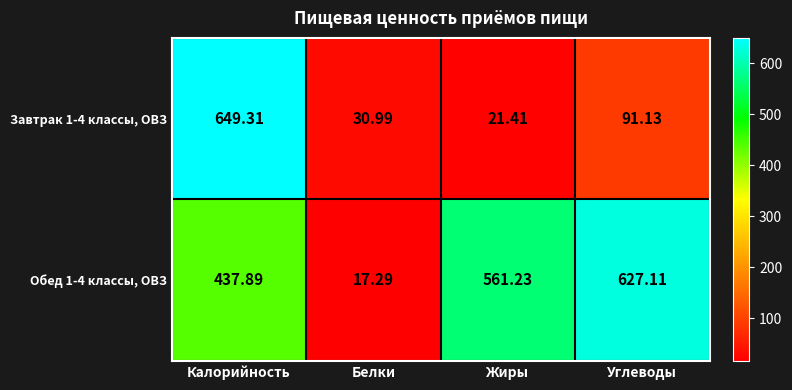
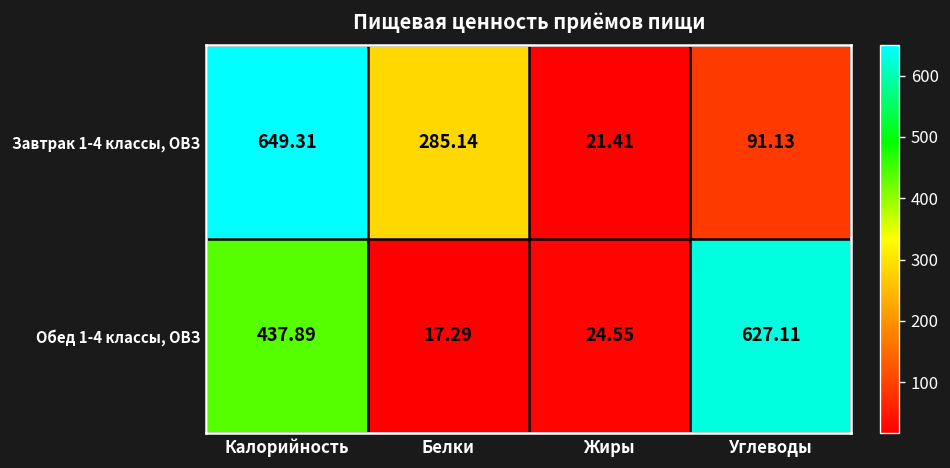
  {
    "Завтрак 1-4 классы, ОВЗ": {
      "Калорийность": 649.31,
-     "Белки": 30.99,
+     "Белки": 285.14,
      "Жиры": 21.41,
      "Углеводы": 91.13
    },
    "Обед 1-4 классы, ОВЗ": {
      "Калорийность": 437.89,
      "Белки": 17.29,
-     "Жиры": 561.23,
+     "Жиры": 24.55,
      "Углеводы": 627.11
    }
  }
